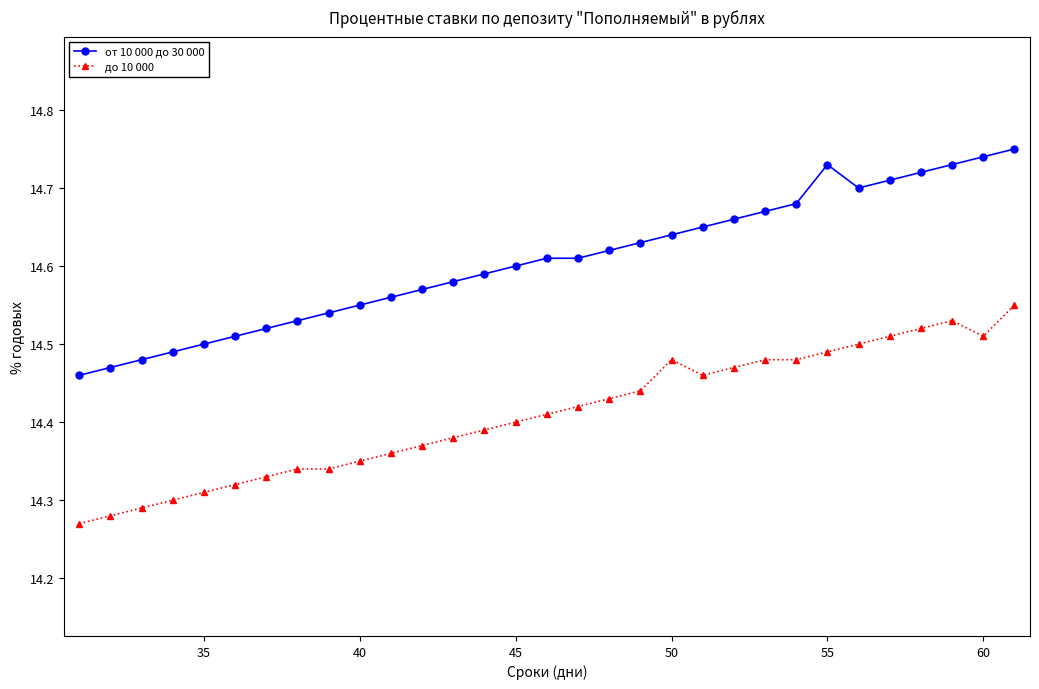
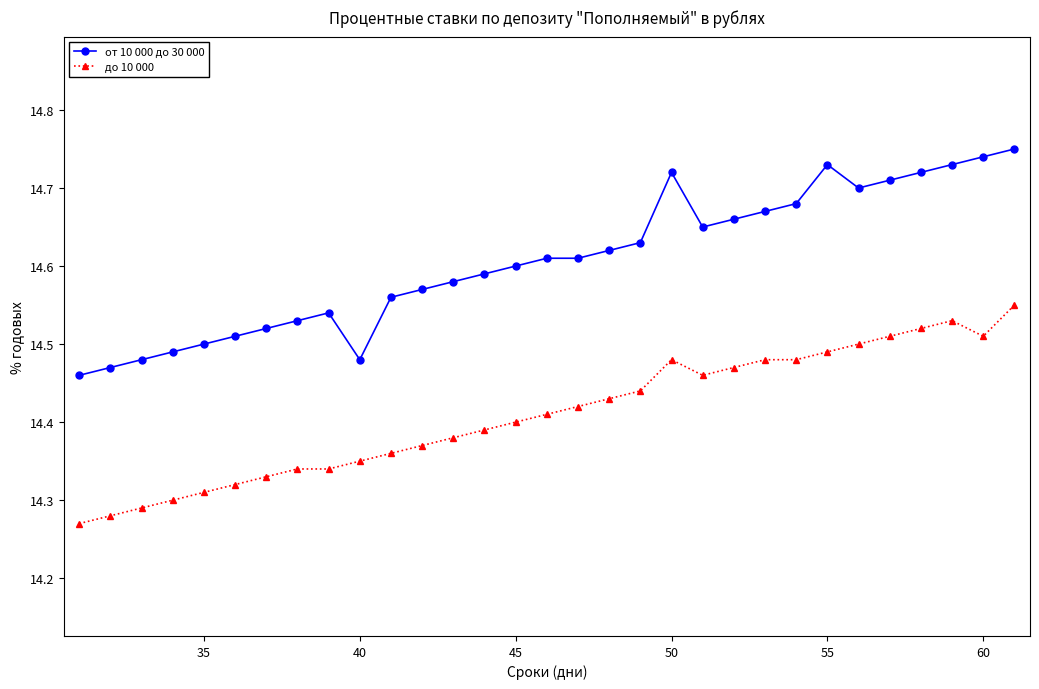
  {
    "от 10 000 до 30 000": {
      "35": 14.50,
-     "40": 14.55,
+     "40": 14.48,
      "45": 14.60,
-     "50": 14.64,
+     "50": 14.72,
      "55": 14.73,
      "60": 14.74
    },
    "до 10 000": {
      "35": 14.31,
      "40": 14.35,
      "45": 14.40,
      "50": 14.48,
      "55": 14.49,
      "60": 14.51
    }
  }
